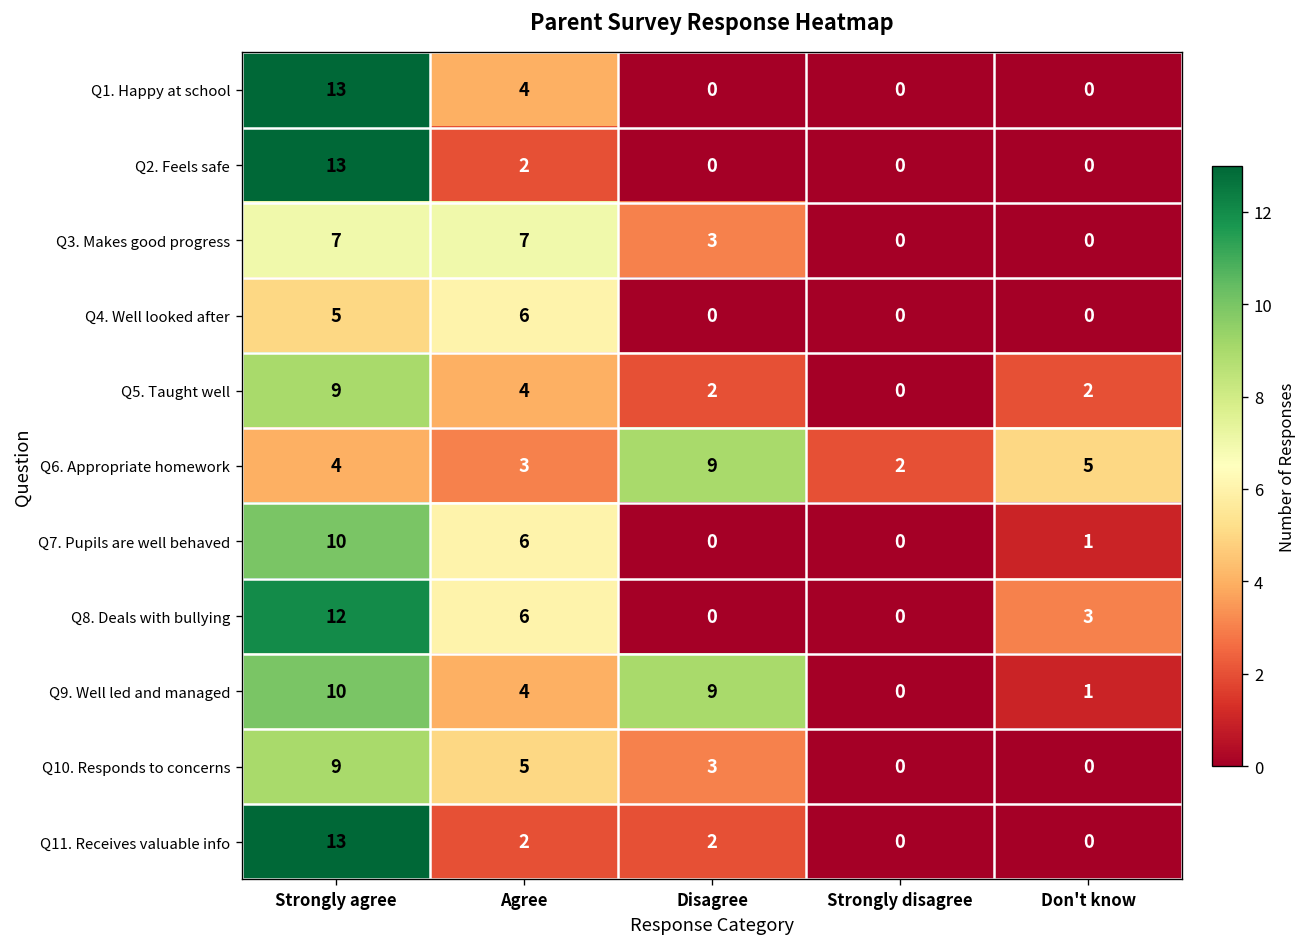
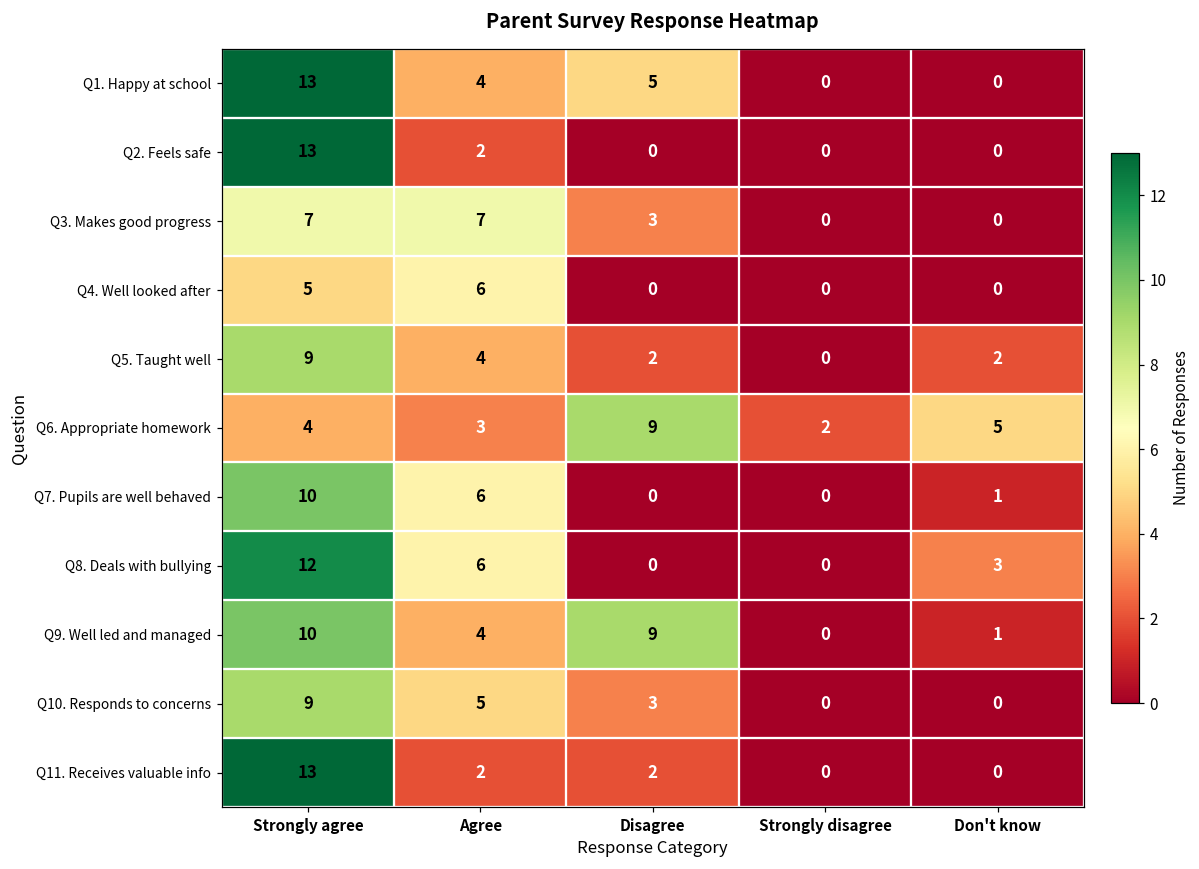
  {
    "Q1. Happy at school": {
      "Strongly agree": 13,
      "Agree": 4,
-     "Disagree": 0,
+     "Disagree": 5,
      "Strongly disagree": 0,
      "Don't know": 0
    },
    "Q2. Feels safe": {
      "Strongly agree": 13,
      "Agree": 2,
      "Disagree": 0,
      "Strongly disagree": 0,
      "Don't know": 0
    },
    "Q3. Makes good progress": {
      "Strongly agree": 7,
      "Agree": 7,
      "Disagree": 3,
      "Strongly disagree": 0,
      "Don't know": 0
    },
    "Q4. Well looked after": {
      "Strongly agree": 5,
      "Agree": 6,
      "Disagree": 0,
      "Strongly disagree": 0,
      "Don't know": 0
    },
    "Q5. Taught well": {
      "Strongly agree": 9,
      "Agree": 4,
      "Disagree": 2,
      "Strongly disagree": 0,
      "Don't know": 2
    },
    "Q6. Appropriate homework": {
      "Strongly agree": 4,
      "Agree": 3,
      "Disagree": 9,
      "Strongly disagree": 2,
      "Don't know": 5
    },
    "Q7. Pupils are well behaved": {
      "Strongly agree": 10,
      "Agree": 6,
      "Disagree": 0,
      "Strongly disagree": 0,
      "Don't know": 1
    },
    "Q8. Deals with bullying": {
      "Strongly agree": 12,
      "Agree": 6,
      "Disagree": 0,
      "Strongly disagree": 0,
      "Don't know": 3
    },
    "Q9. Well led and managed": {
      "Strongly agree": 10,
      "Agree": 4,
      "Disagree": 9,
      "Strongly disagree": 0,
      "Don't know": 1
    },
    "Q10. Responds to concerns": {
      "Strongly agree": 9,
      "Agree": 5,
      "Disagree": 3,
      "Strongly disagree": 0,
      "Don't know": 0
    },
    "Q11. Receives valuable info": {
      "Strongly agree": 13,
      "Agree": 2,
      "Disagree": 2,
      "Strongly disagree": 0,
      "Don't know": 0
    }
  }
